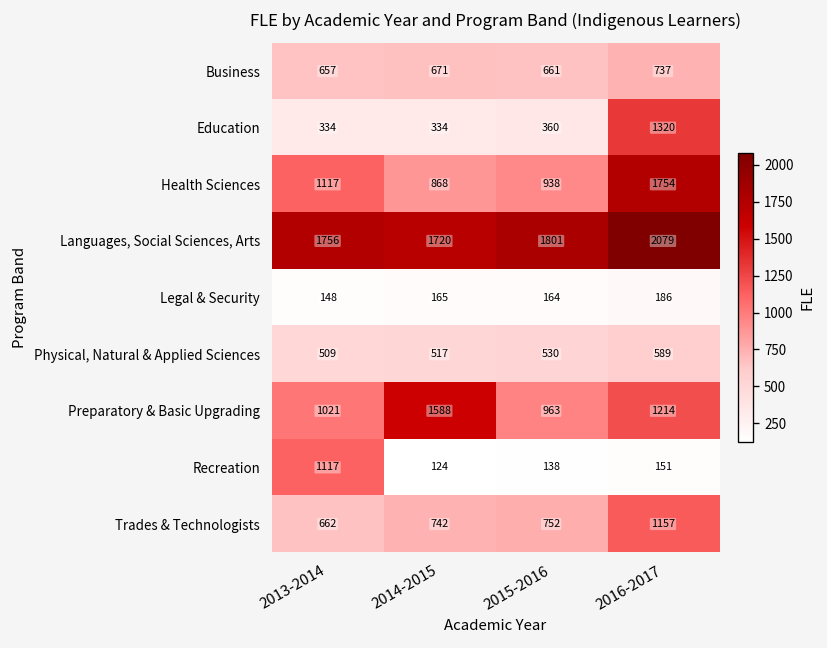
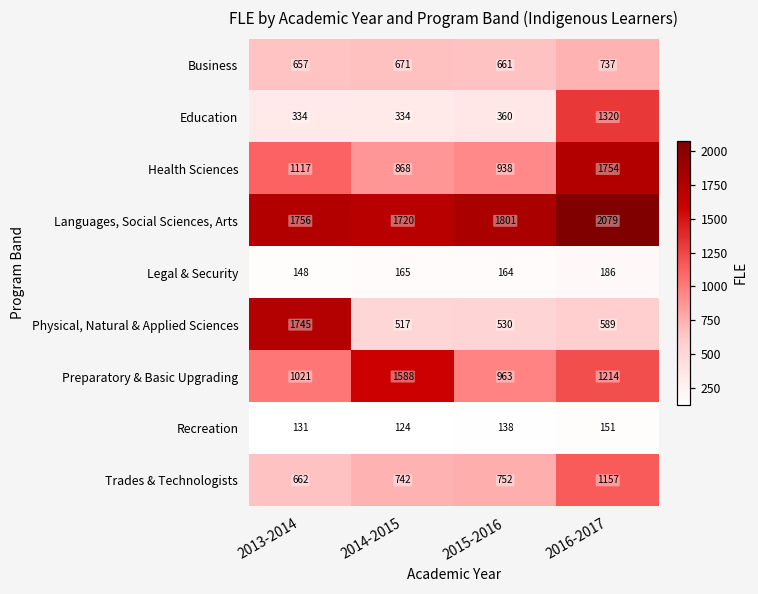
  {
    "Physical, Natural & Applied Sciences": {
-     "2013-2014": 509
+     "2013-2014": 1745
    },
    "Recreation": {
-     "2013-2014": 1117
+     "2013-2014": 131
    }
  }
